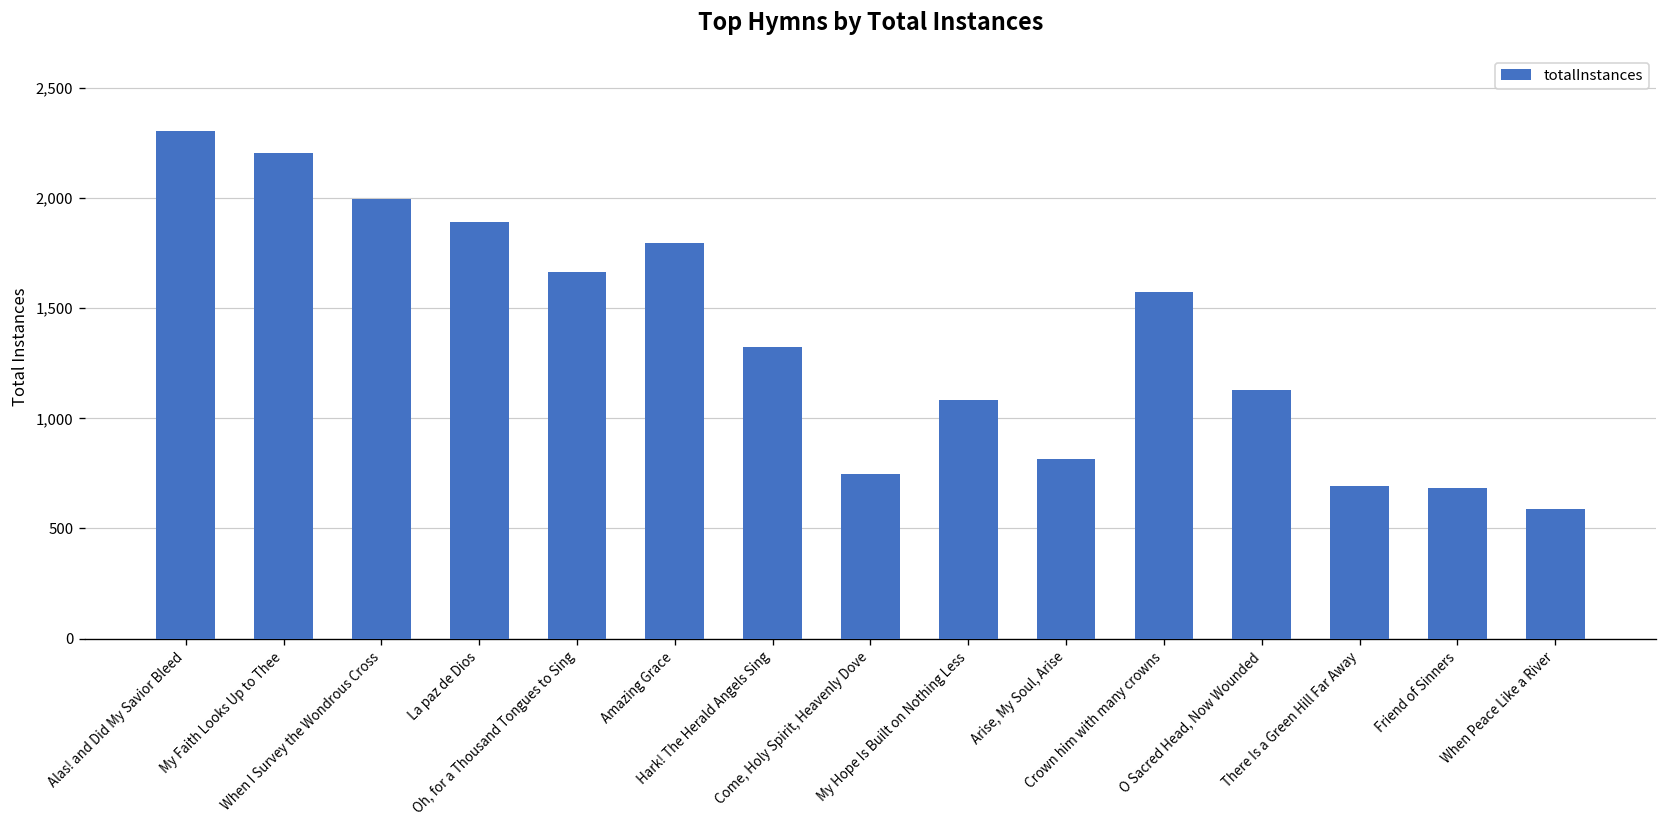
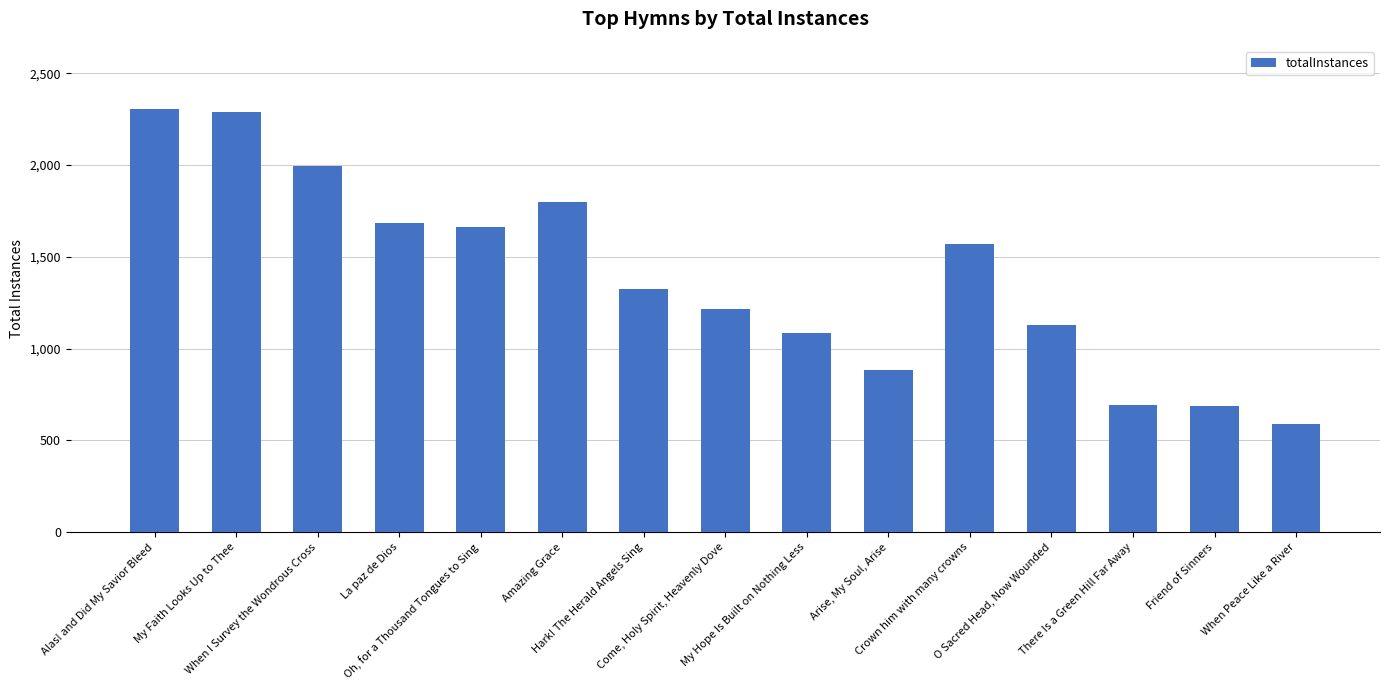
  {
    "Alas! and Did My Savior Bleed": "2,300",
-   "My Faith Looks Up to Thee": "2,210",
+   "My Faith Looks Up to Thee": "2,290",
    "When I Survey the Wondrous Cross": "2,000",
-   "La paz de Dios": "1,890",
+   "La paz de Dios": "1,690",
    "Oh, for a Thousand Tongues to Sing": "1,660",
    "Amazing Grace": "1,800",
    "Hark! The Herald Angels Sing": "1,330",
-   "Come, Holy Spirit, Heavenly Dove": "750",
+   "Come, Holy Spirit, Heavenly Dove": "1,220",
    "My Hope Is Built on Nothing Less": "1,090",
-   "Arise, My Soul, Arise": "820",
+   "Arise, My Soul, Arise": "890",
    "Crown him with many crowns": "1,570",
    "O Sacred Head, Now Wounded": "1,130",
    "There Is a Green Hill Far Away": "700",
    "Friend of Sinners": "690",
    "When Peace Like a River": "590"
  }
